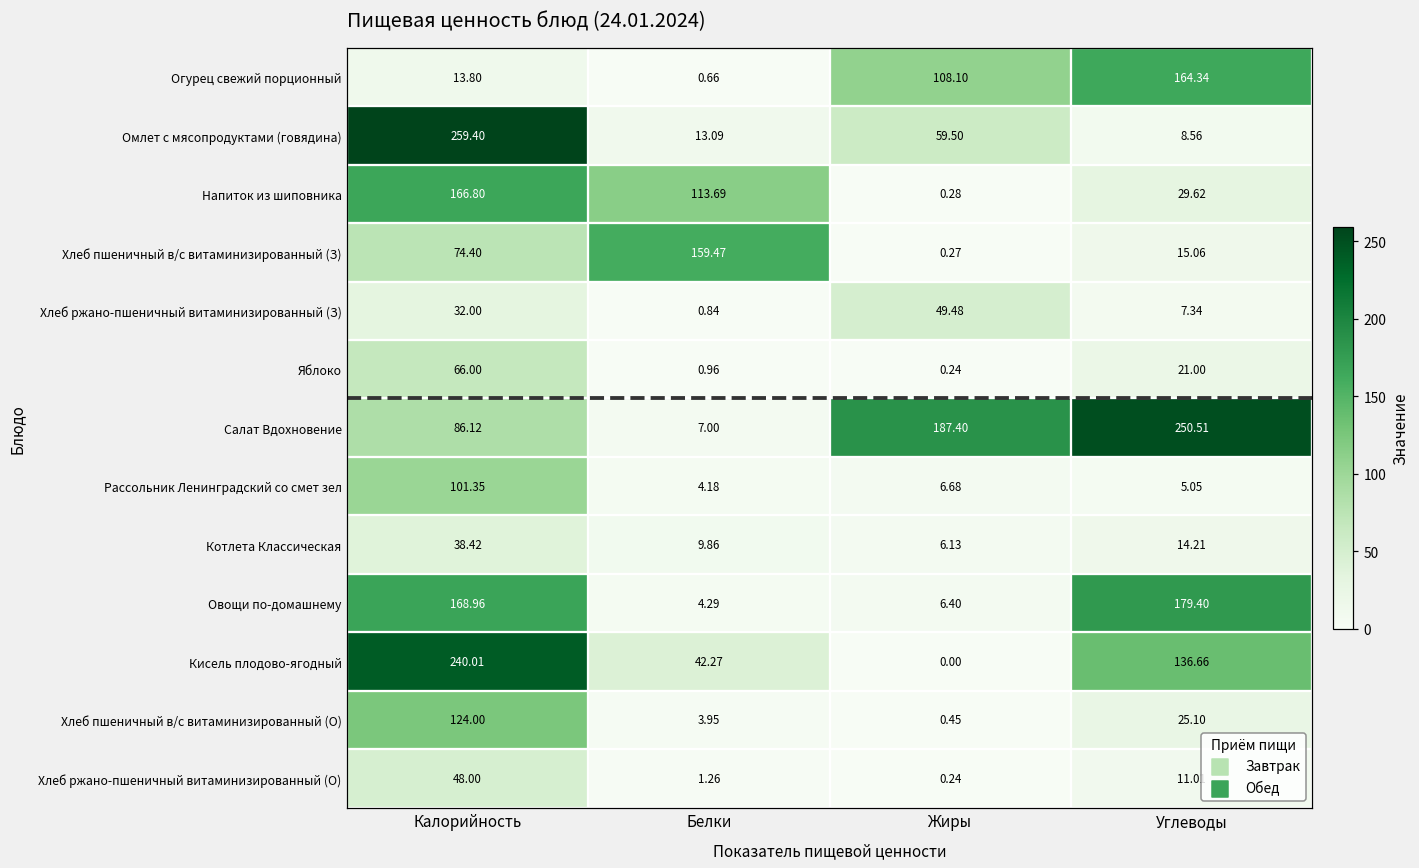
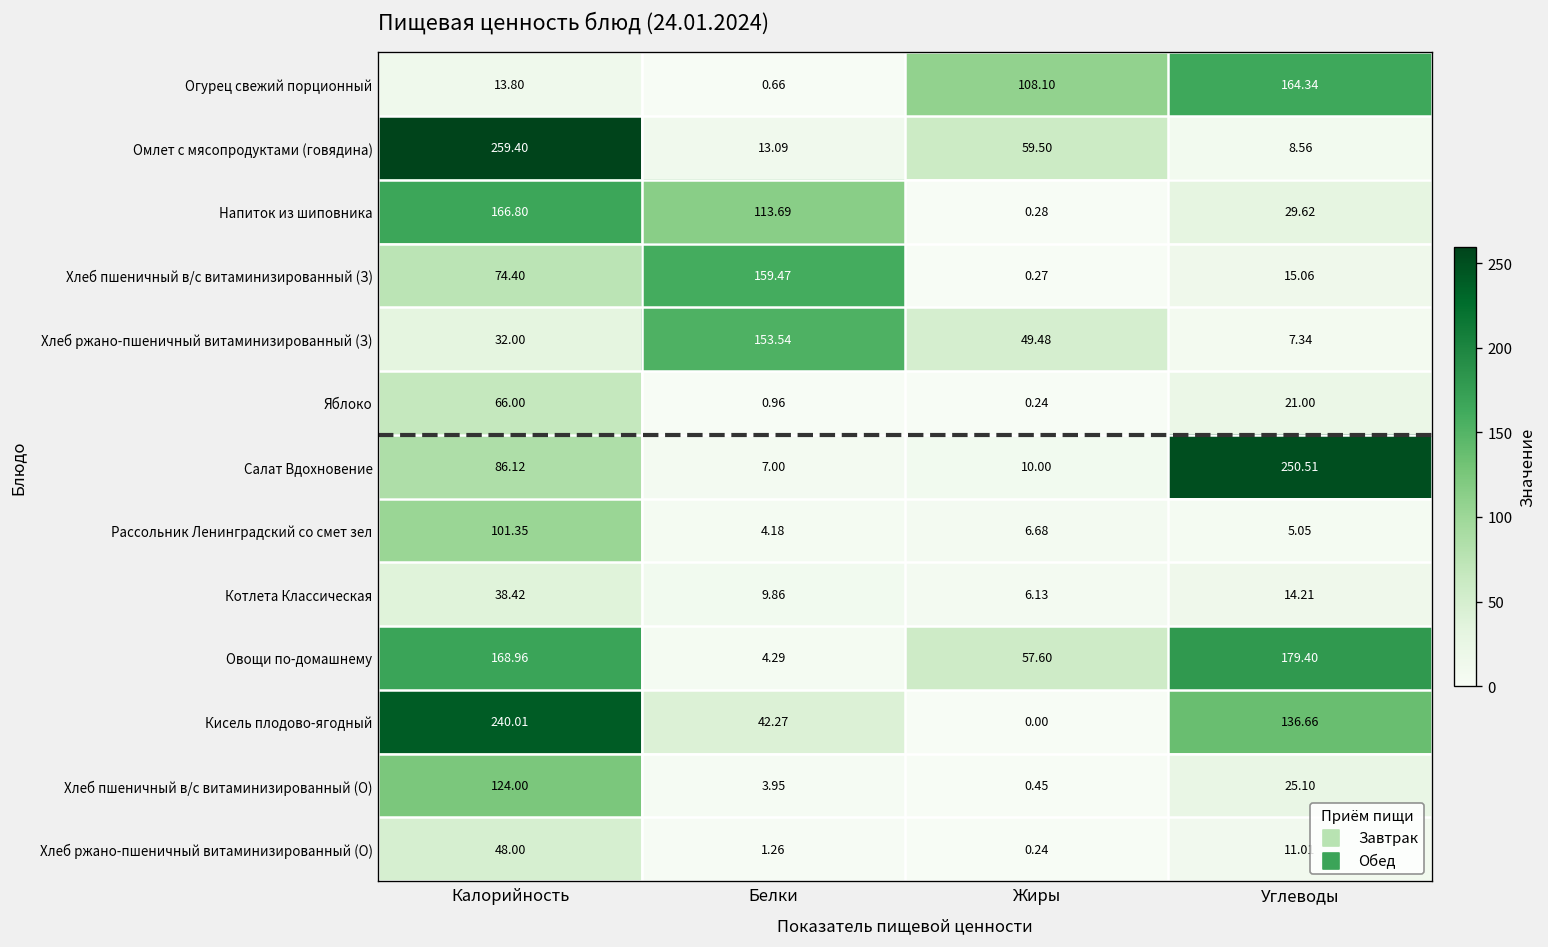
  {
    "Огурец свежий порционный": {
      "Калорийность": 13.80,
      "Белки": 0.66,
      "Жиры": 108.10,
      "Углеводы": 164.34
    },
    "Омлет с мясопродуктами (говядина)": {
      "Калорийность": 259.40,
      "Белки": 13.09,
      "Жиры": 59.50,
      "Углеводы": 8.56
    },
    "Напиток из шиповника": {
      "Калорийность": 166.80,
      "Белки": 113.69,
      "Жиры": 0.28,
      "Углеводы": 29.62
    },
    "Хлеб пшеничный в/с витаминизированный (З)": {
      "Калорийность": 74.40,
      "Белки": 159.47,
      "Жиры": 0.27,
      "Углеводы": 15.06
    },
    "Хлеб ржано-пшеничный витаминизированный (З)": {
      "Калорийность": 32.00,
-     "Белки": 0.84,
+     "Белки": 153.54,
      "Жиры": 49.48,
      "Углеводы": 7.34
    },
    "Яблоко": {
      "Калорийность": 66.00,
      "Белки": 0.96,
      "Жиры": 0.24,
      "Углеводы": 21.00
    },
    "Салат Вдохновение": {
      "Калорийность": 86.12,
      "Белки": 7.00,
-     "Жиры": 187.40,
+     "Жиры": 10.00,
      "Углеводы": 250.51
    },
    "Рассольник Ленинградский со смет зел": {
      "Калорийность": 101.35,
      "Белки": 4.18,
      "Жиры": 6.68,
      "Углеводы": 5.05
    },
    "Котлета Классическая": {
      "Калорийность": 38.42,
      "Белки": 9.86,
      "Жиры": 6.13,
      "Углеводы": 14.21
    },
    "Овощи по-домашнему": {
      "Калорийность": 168.96,
      "Белки": 4.29,
-     "Жиры": 6.40,
+     "Жиры": 57.60,
      "Углеводы": 179.40
    },
    "Кисель плодово-ягодный": {
      "Калорийность": 240.01,
      "Белки": 42.27,
      "Жиры": 0.00,
      "Углеводы": 136.66
    },
    "Хлеб пшеничный в/с витаминизированный (О)": {
      "Калорийность": 124.00,
      "Белки": 3.95,
      "Жиры": 0.45,
      "Углеводы": 25.10
    },
    "Хлеб ржано-пшеничный витаминизированный (О)": {
      "Калорийность": 48.00,
      "Белки": 1.26,
      "Жиры": 0.24
    }
  }
